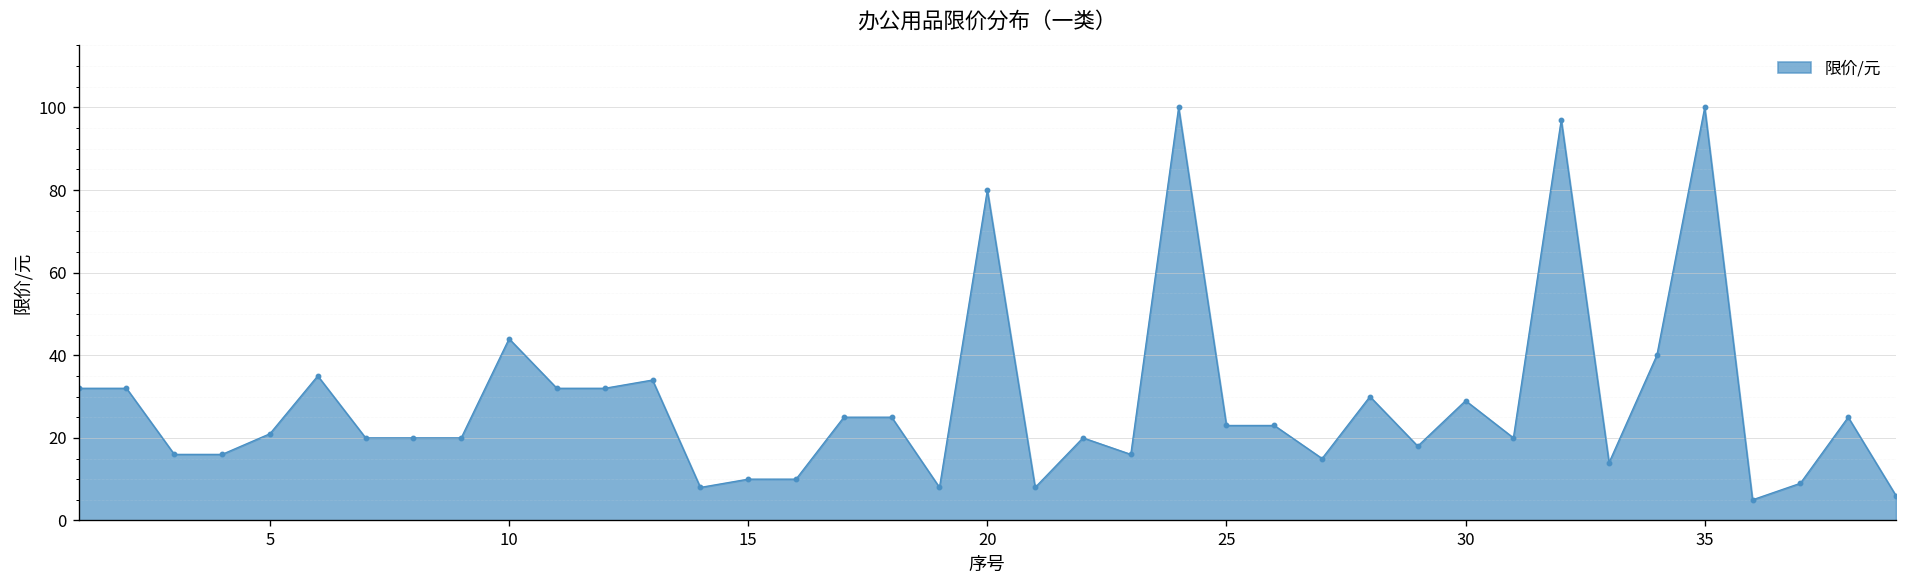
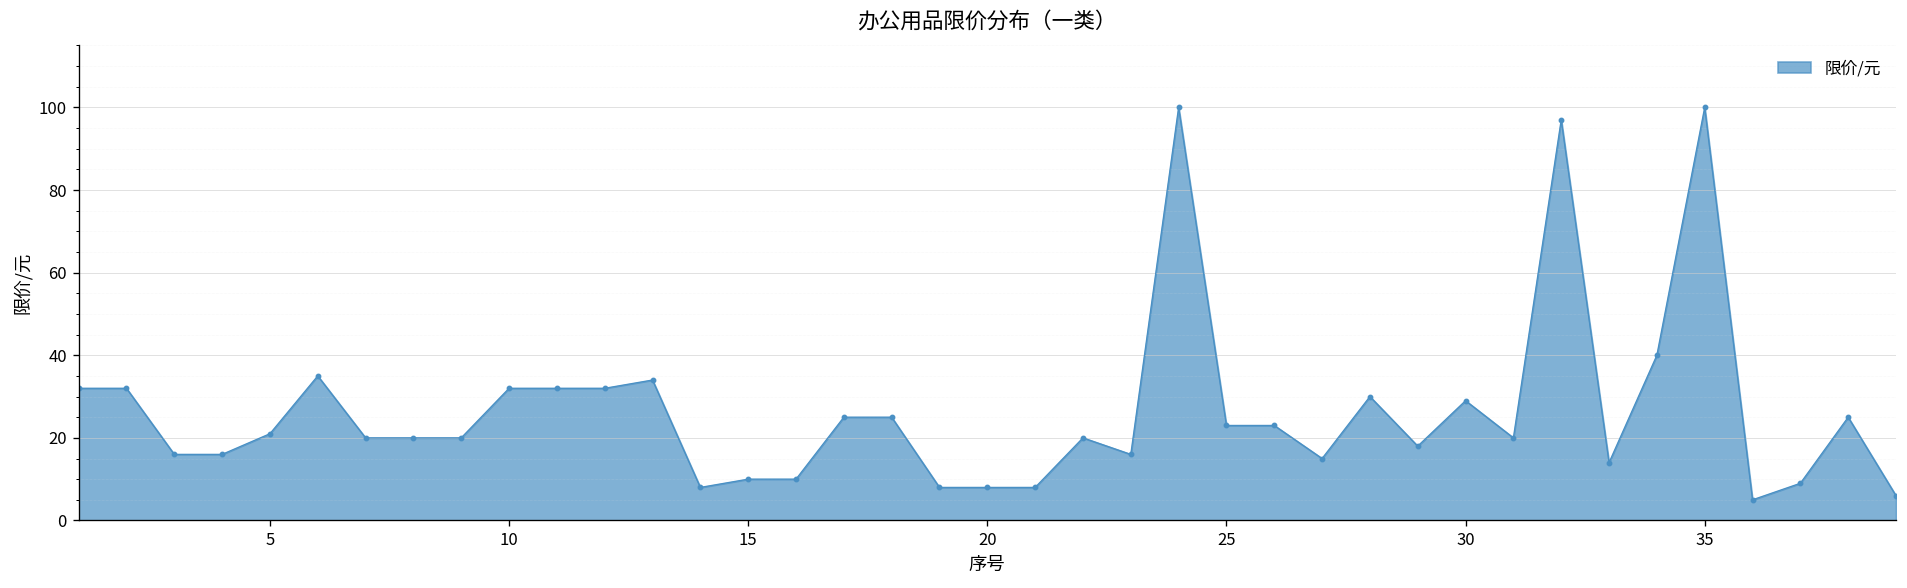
  {
    "5": 21,
-   "10": 44,
+   "10": 32,
    "15": 10,
-   "20": 80,
+   "20": 8,
    "25": 23,
    "30": 29,
    "35": 100
  }
